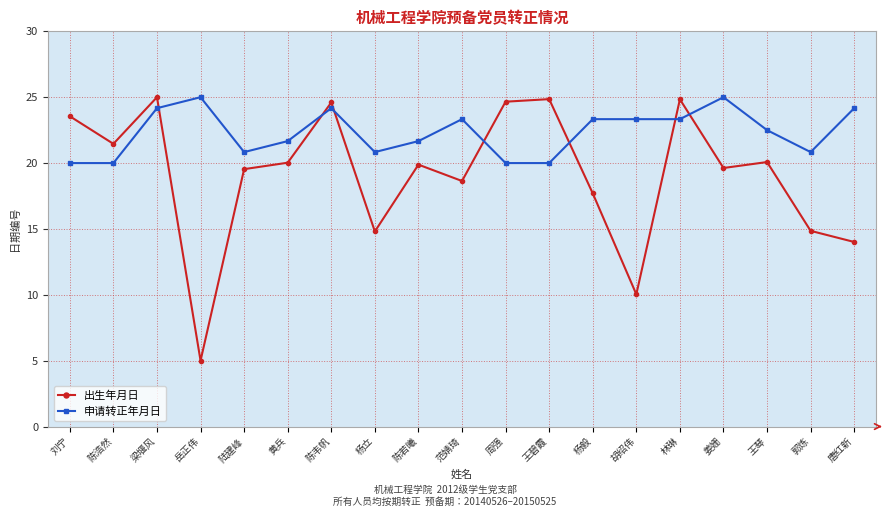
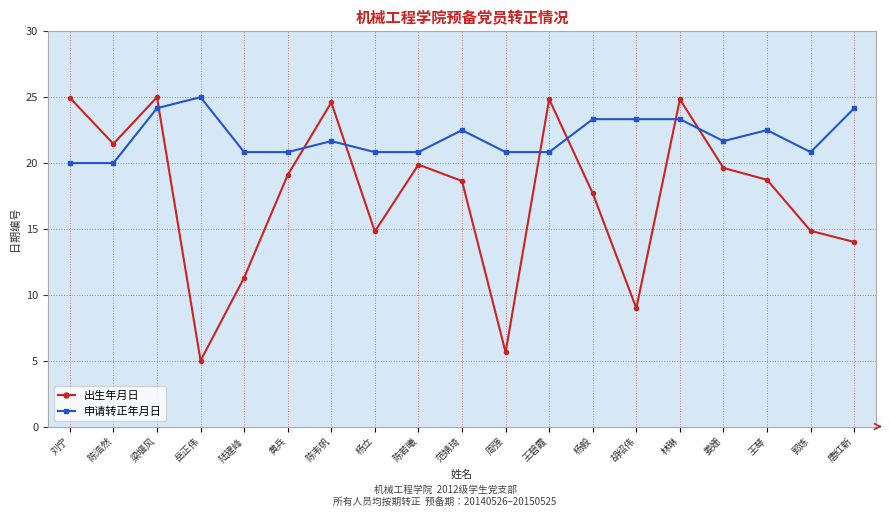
  {
    "出生年月日": {
-     "刘宁": 23.6,
+     "刘宁": 25.0,
      "陈浩然": 21.5,
      "梁堰风": 25.0,
      "岳正伟": 5.0,
-     "陆建峰": 19.5,
-     "黄兵": 20.0,
+     "陆建峰": 11.3,
+     "黄兵": 19.1,
      "陈韦帆": 24.6,
      "杨立": 14.8,
      "陈若曦": 19.9,
      "范婧琦": 18.6,
-     "周强": 24.7,
+     "周强": 5.6,
      "王碧霞": 24.9,
      "杨毅": 17.7,
-     "胡绍伟": 10.0,
+     "胡绍伟": 9.0,
      "林琳": 24.8,
      "姜姗": 19.6,
-     "王琴": 20.1,
+     "王琴": 18.7,
      "郭炼": 14.9,
      "唐红新": 14.0
    },
    "申请转正年月日": {
      "刘宁": 20.0,
      "陈浩然": 20.0,
      "梁堰风": 24.2,
      "岳正伟": 25.0,
      "陆建峰": 20.8,
-     "黄兵": 21.7,
-     "陈韦帆": 24.2,
+     "黄兵": 20.8,
+     "陈韦帆": 21.7,
      "杨立": 20.8,
-     "陈若曦": 21.7,
-     "范婧琦": 23.3,
-     "周强": 20.0,
-     "王碧霞": 20.0,
+     "陈若曦": 20.8,
+     "范婧琦": 22.5,
+     "周强": 20.8,
+     "王碧霞": 20.8,
      "杨毅": 23.3,
      "胡绍伟": 23.3,
      "林琳": 23.3,
-     "姜姗": 25.0,
+     "姜姗": 21.7,
      "王琴": 22.5,
      "郭炼": 20.8,
      "唐红新": 24.2
    }
  }
